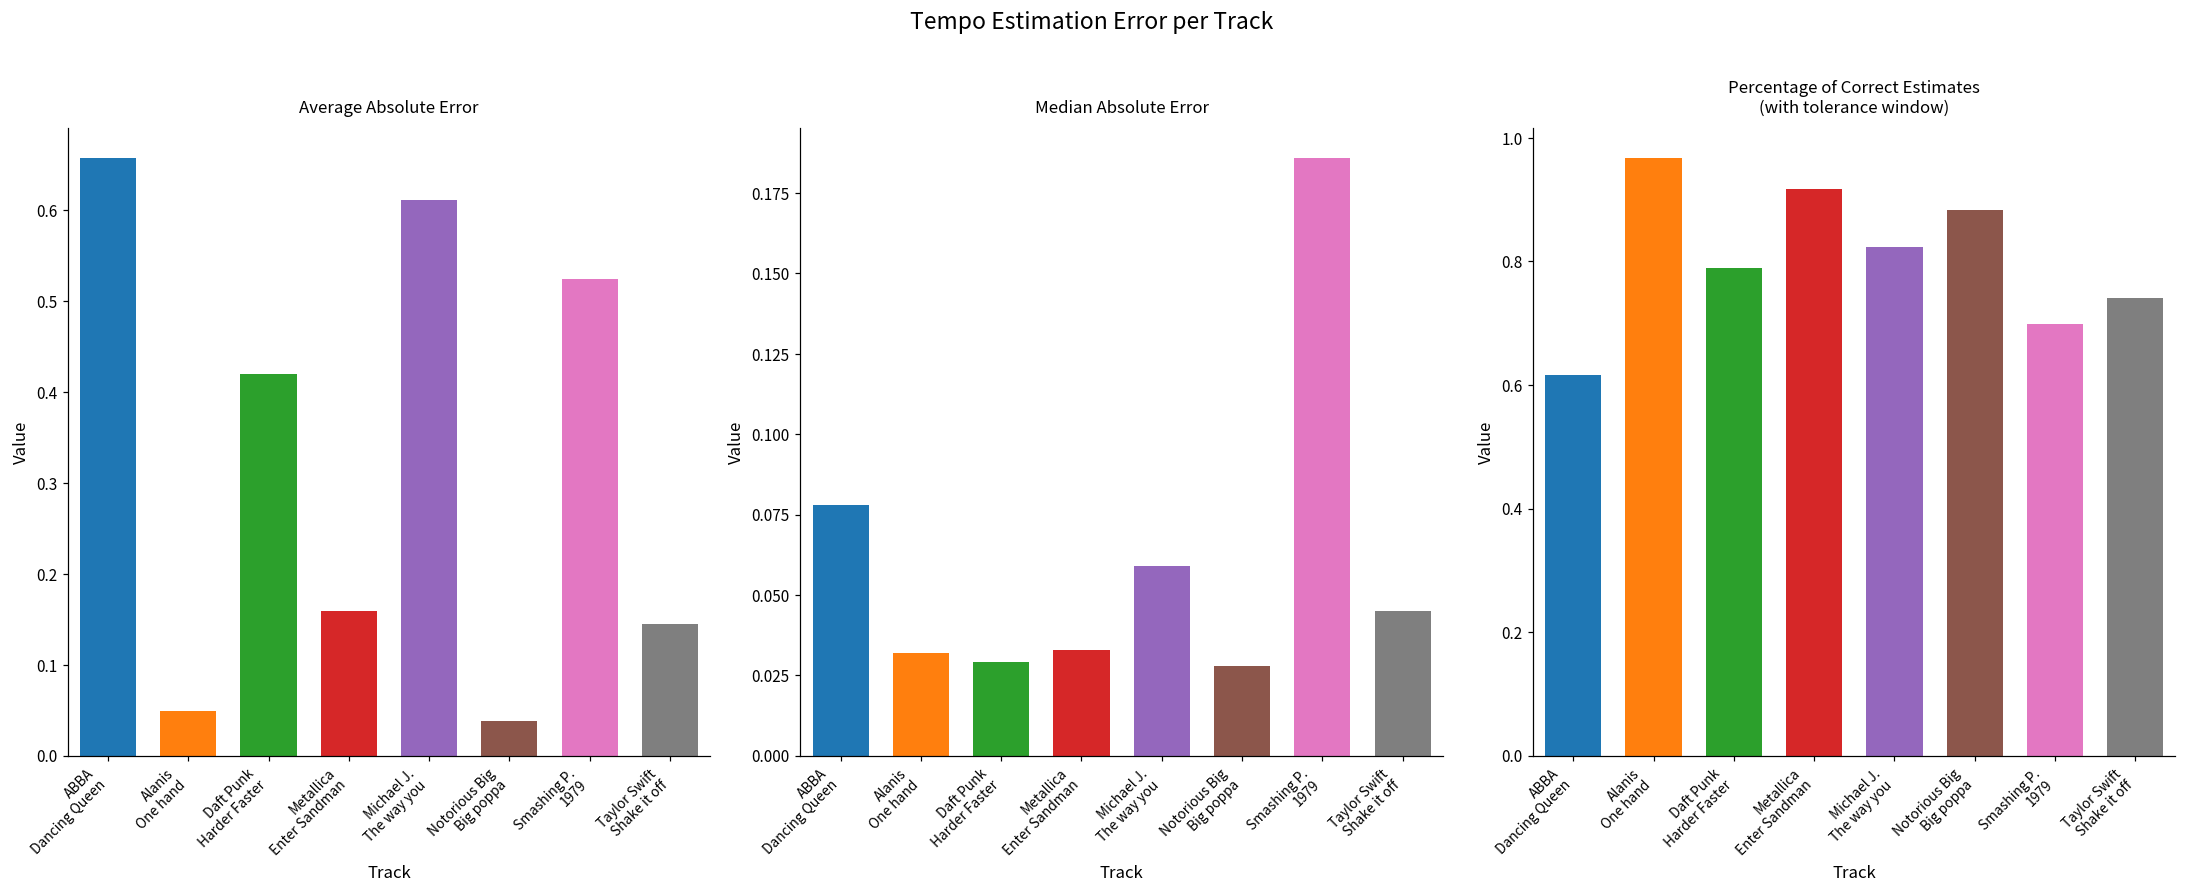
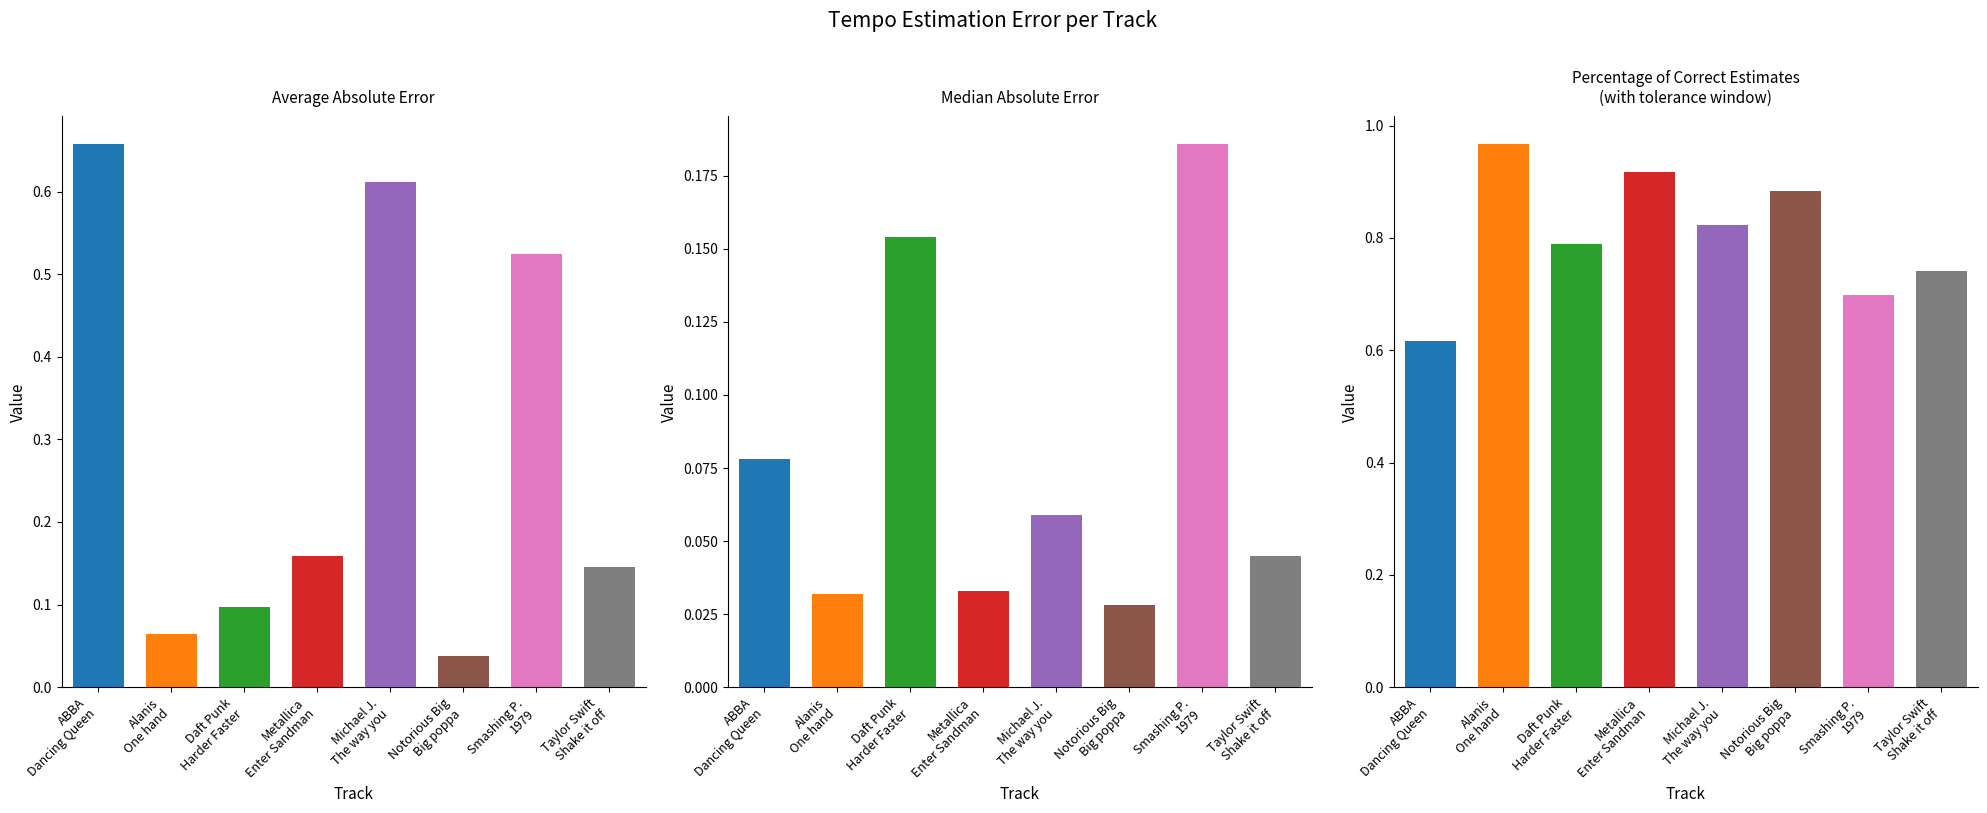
  {
    "Average Absolute Error": {
      "ABBA Dancing Queen": 0.66,
-     "Alanis One hand": 0.05,
-     "Daft Punk Harder Faster": 0.42,
+     "Alanis One hand": 0.06,
+     "Daft Punk Harder Faster": 0.10,
      "Metallica Enter Sandman": 0.16,
      "Michael J. The way you": 0.61,
      "Notorious Big Big poppa": 0.04,
      "Smashing P. 1979": 0.52,
      "Taylor Swift Shake it off": 0.15
    },
    "Median Absolute Error": {
      "ABBA Dancing Queen": 0.078,
      "Alanis One hand": 0.032,
-     "Daft Punk Harder Faster": 0.029,
+     "Daft Punk Harder Faster": 0.154,
      "Metallica Enter Sandman": 0.033,
      "Michael J. The way you": 0.059,
      "Notorious Big Big poppa": 0.028,
      "Smashing P. 1979": 0.186,
      "Taylor Swift Shake it off": 0.045
    },
    "Percentage of Correct Estimates (with tolerance window)": {
      "ABBA Dancing Queen": 0.62,
      "Alanis One hand": 0.97,
      "Daft Punk Harder Faster": 0.79,
      "Metallica Enter Sandman": 0.92,
      "Michael J. The way you": 0.82,
      "Notorious Big Big poppa": 0.88,
      "Smashing P. 1979": 0.70,
      "Taylor Swift Shake it off": 0.74
    }
  }
